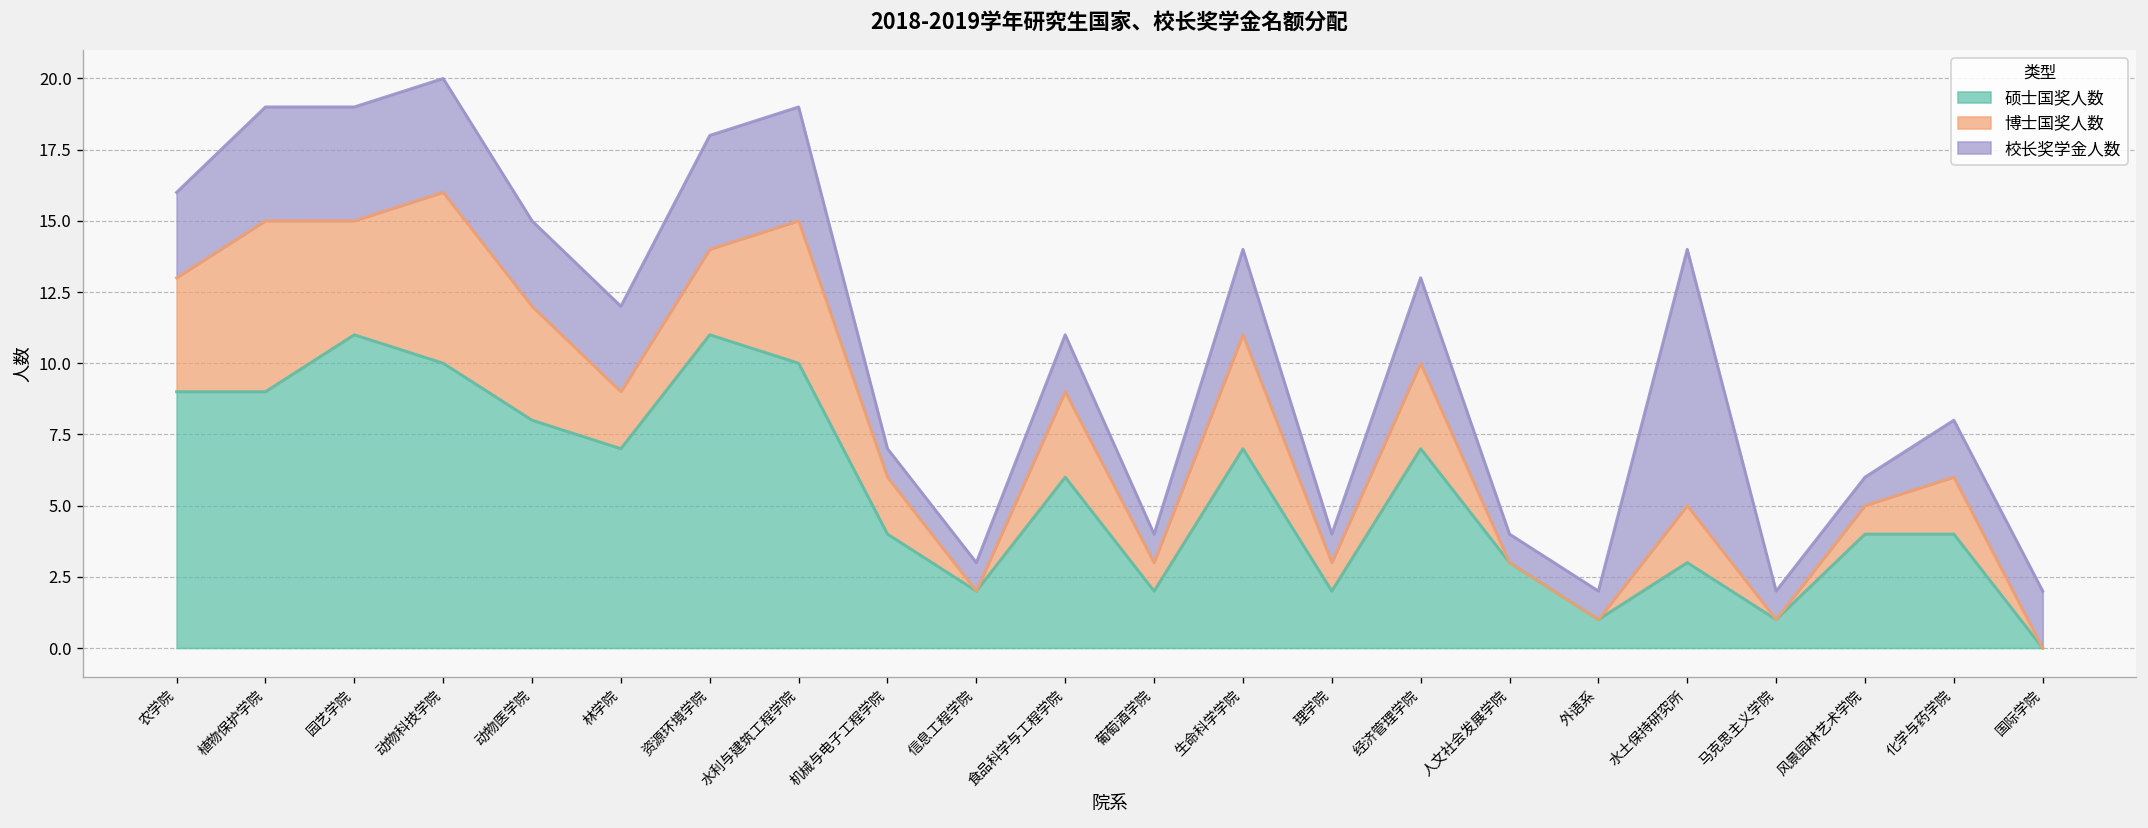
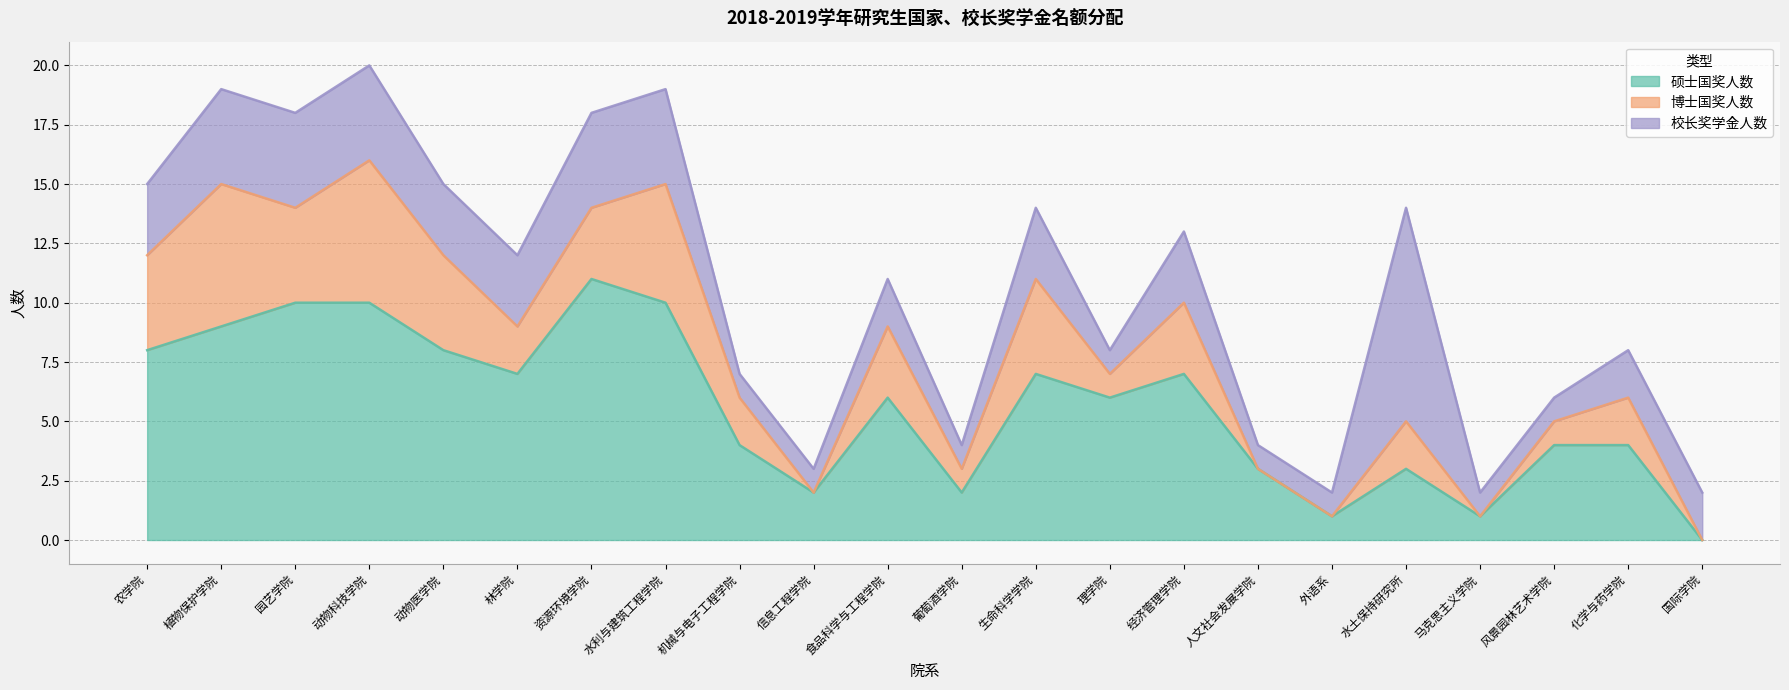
  {
    "硕士国奖人数": {
-     "农学院": 9,
+     "农学院": 8,
      "植物保护学院": 9,
-     "园艺学院": 11,
+     "园艺学院": 10,
      "动物科技学院": 10,
      "动物医学院": 8,
      "林学院": 7,
      "资源环境学院": 11,
      "水利与建筑工程学院": 10,
      "机械与电子工程学院": 4,
      "食品科学与工程学院": 6,
      "葡萄酒学院": 2,
      "生命科学学院": 7,
-     "理学院": 2,
+     "理学院": 6,
      "经济管理学院": 7,
      "水土保持研究所": 3,
      "风景园林艺术学院": 4,
      "化学与药学院": 4
    },
    "博士国奖人数": {
      "农学院": 4,
      "植物保护学院": 6,
      "园艺学院": 4,
      "动物科技学院": 6,
      "动物医学院": 4,
      "林学院": 2,
      "资源环境学院": 3,
      "水利与建筑工程学院": 5,
      "机械与电子工程学院": 2,
      "食品科学与工程学院": 3,
      "葡萄酒学院": 1,
      "生命科学学院": 4,
      "理学院": 1,
      "经济管理学院": 3,
      "水土保持研究所": 2,
      "风景园林艺术学院": 1,
      "化学与药学院": 2
    },
    "校长奖学金人数": {
      "农学院": 3,
      "植物保护学院": 4,
      "园艺学院": 4,
      "动物科技学院": 4,
      "动物医学院": 3,
      "林学院": 3,
      "资源环境学院": 4,
      "水利与建筑工程学院": 4,
      "机械与电子工程学院": 1,
      "信息工程学院": 1,
      "食品科学与工程学院": 2,
      "葡萄酒学院": 1,
      "生命科学学院": 3,
      "理学院": 1,
      "经济管理学院": 3,
      "人文社会发展学院": 1,
      "外语系": 1,
      "水土保持研究所": 9,
      "马克思主义学院": 1,
      "风景园林艺术学院": 1,
      "化学与药学院": 2,
      "国际学院": 2
    }
  }
